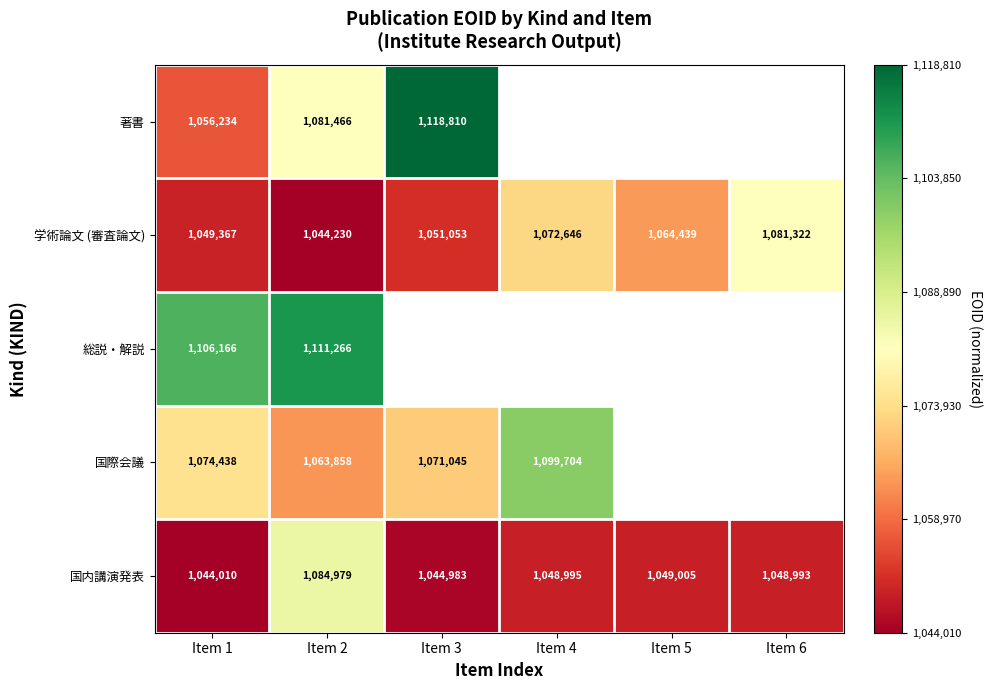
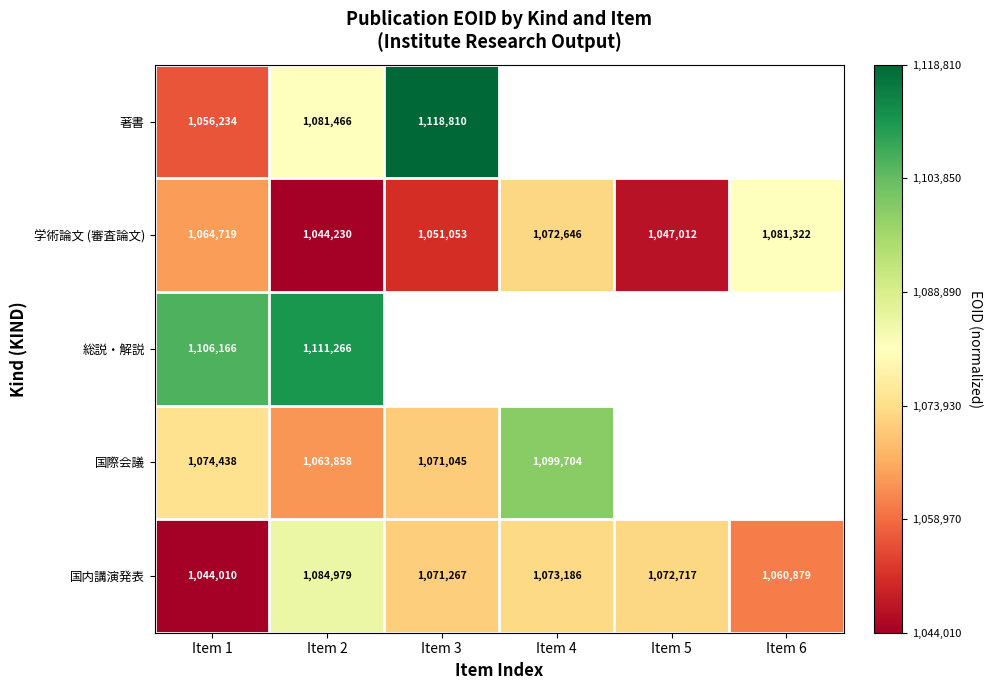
  {
    "著書": {
      "Item 1": "1,056,234",
      "Item 2": "1,081,466",
      "Item 3": "1,118,810"
    },
    "学術論文 (審査論文)": {
-     "Item 1": "1,049,367",
+     "Item 1": "1,064,719",
      "Item 2": "1,044,230",
      "Item 3": "1,051,053",
      "Item 4": "1,072,646",
-     "Item 5": "1,064,439",
+     "Item 5": "1,047,012",
      "Item 6": "1,081,322"
    },
    "総説・解説": {
      "Item 1": "1,106,166",
      "Item 2": "1,111,266"
    },
    "国際会議": {
      "Item 1": "1,074,438",
      "Item 2": "1,063,858",
      "Item 3": "1,071,045",
      "Item 4": "1,099,704"
    },
    "国内講演発表": {
      "Item 1": "1,044,010",
      "Item 2": "1,084,979",
-     "Item 3": "1,044,983",
-     "Item 4": "1,048,995",
-     "Item 5": "1,049,005",
-     "Item 6": "1,048,993"
+     "Item 3": "1,071,267",
+     "Item 4": "1,073,186",
+     "Item 5": "1,072,717",
+     "Item 6": "1,060,879"
    }
  }
